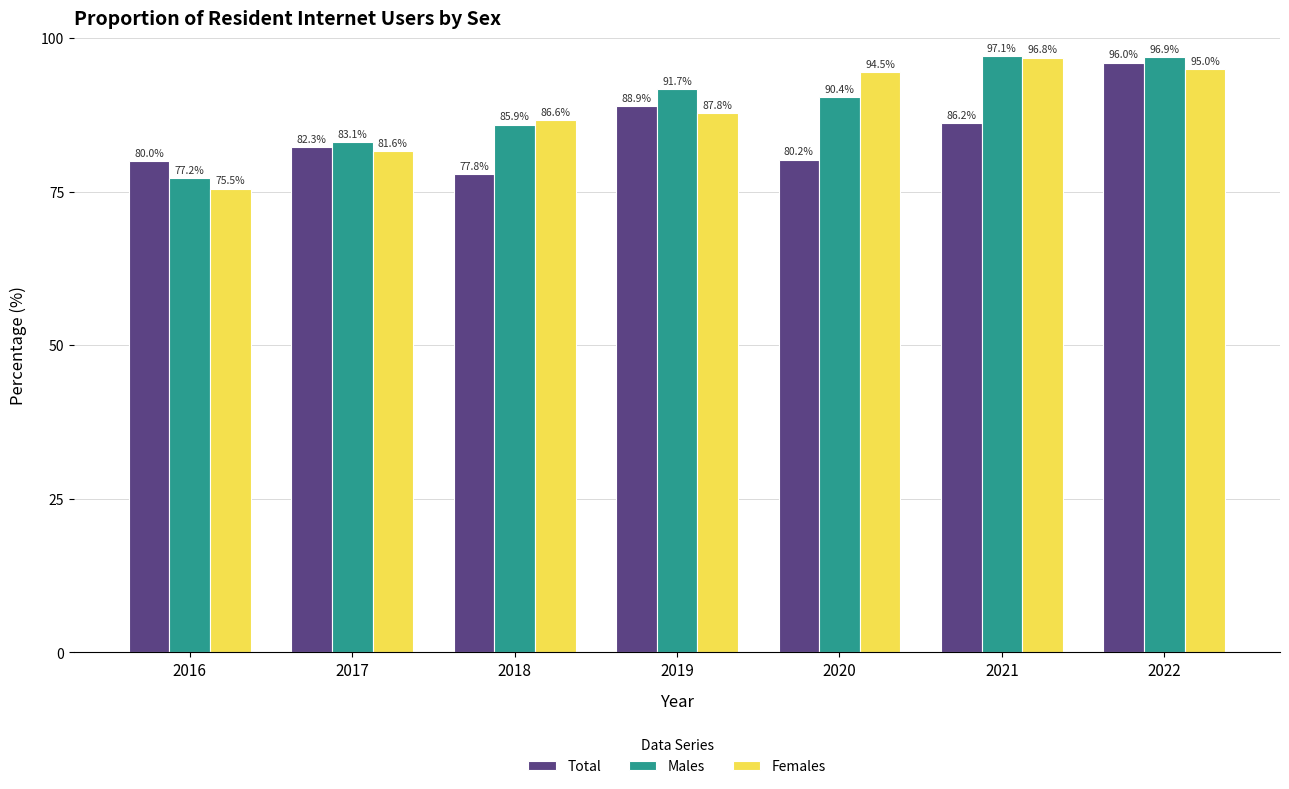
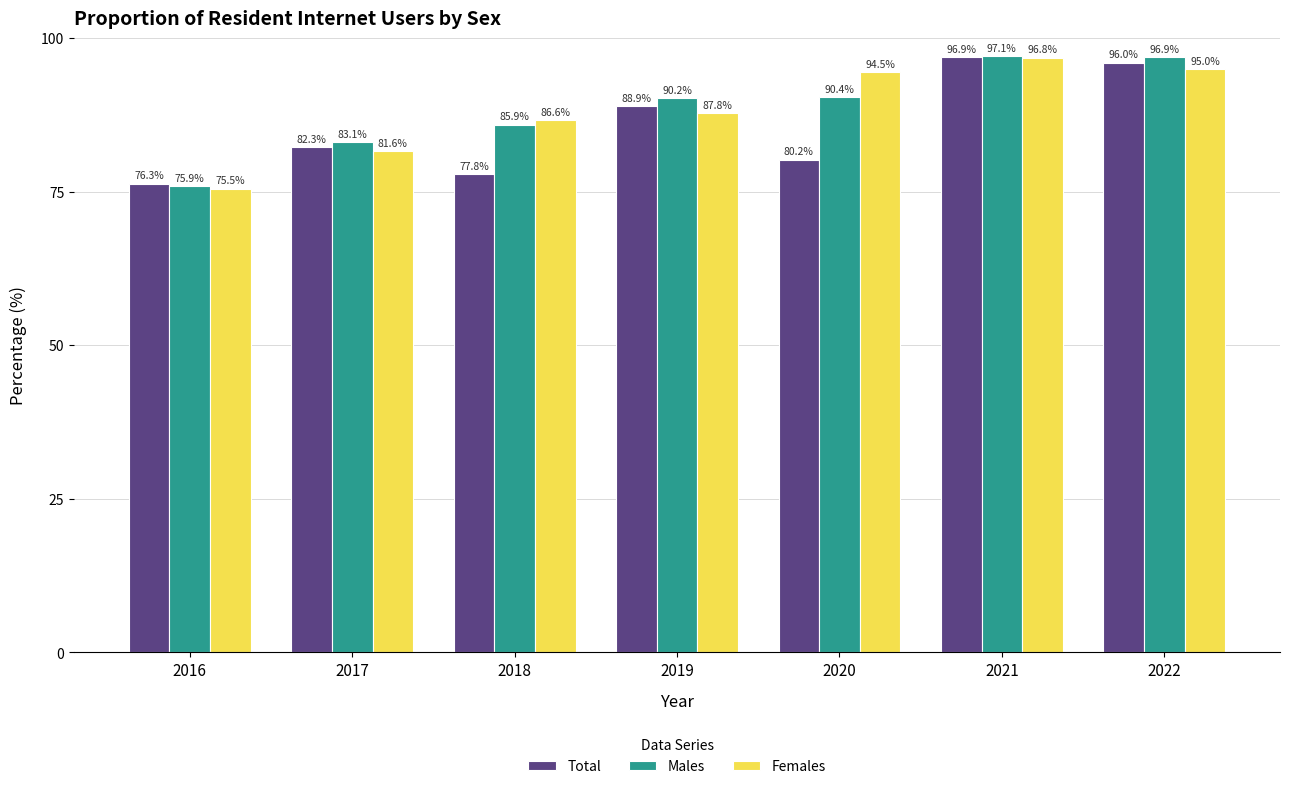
  {
    "Total": {
-     "2016": "80.0%",
+     "2016": "76.3%",
      "2017": "82.3%",
      "2018": "77.8%",
      "2019": "88.9%",
      "2020": "80.2%",
-     "2021": "86.2%",
+     "2021": "96.9%",
      "2022": "96.0%"
    },
    "Males": {
-     "2016": "77.2%",
+     "2016": "75.9%",
      "2017": "83.1%",
      "2018": "85.9%",
-     "2019": "91.7%",
+     "2019": "90.2%",
      "2020": "90.4%",
      "2021": "97.1%",
      "2022": "96.9%"
    },
    "Females": {
      "2016": "75.5%",
      "2017": "81.6%",
      "2018": "86.6%",
      "2019": "87.8%",
      "2020": "94.5%",
      "2021": "96.8%",
      "2022": "95.0%"
    }
  }
